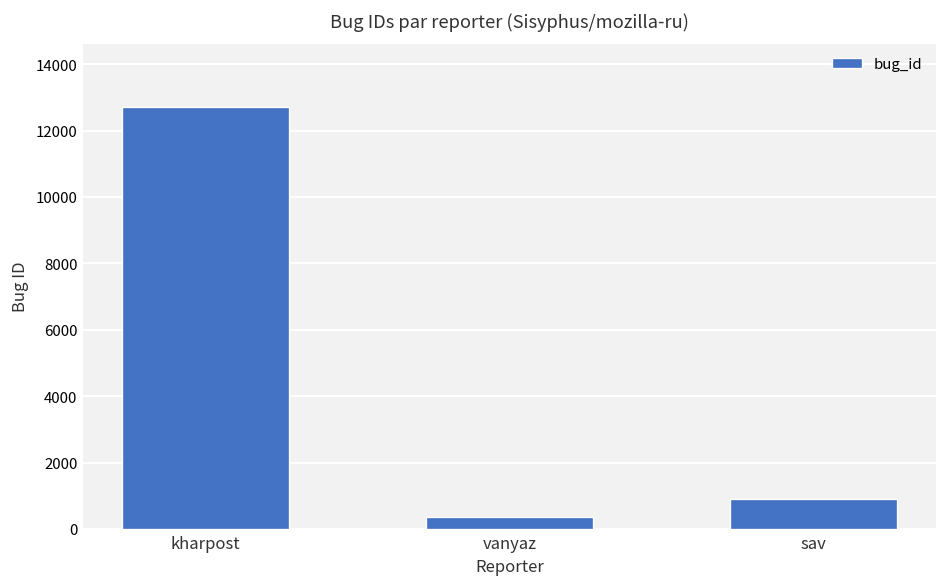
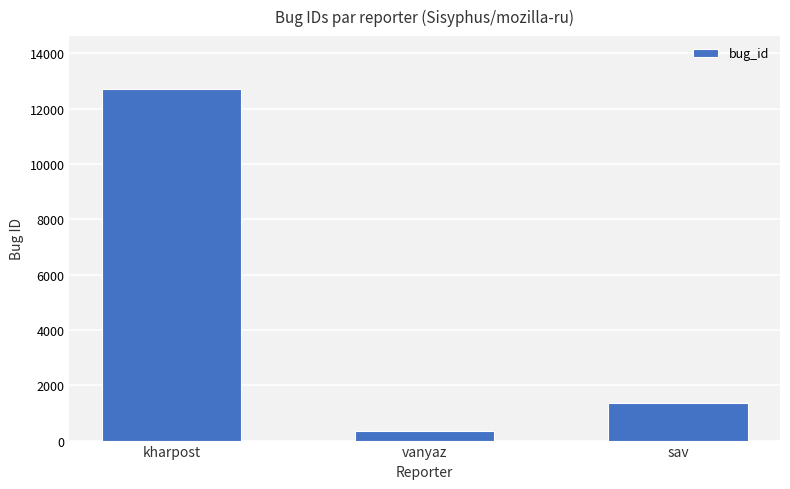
  {
    "kharpost": 12700,
    "vanyaz": 300,
-   "sav": 900
+   "sav": 1400
  }
